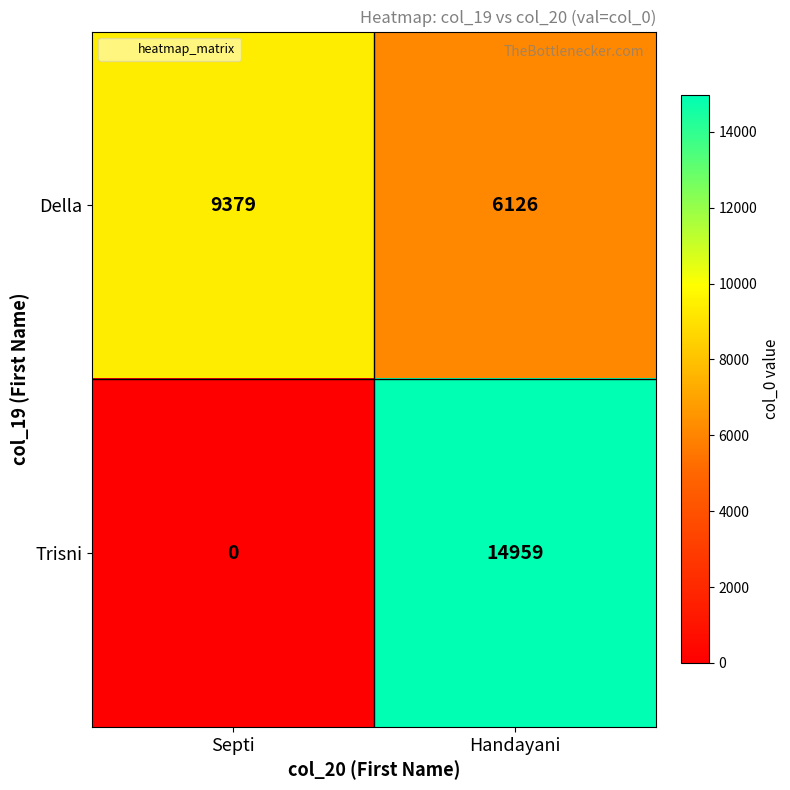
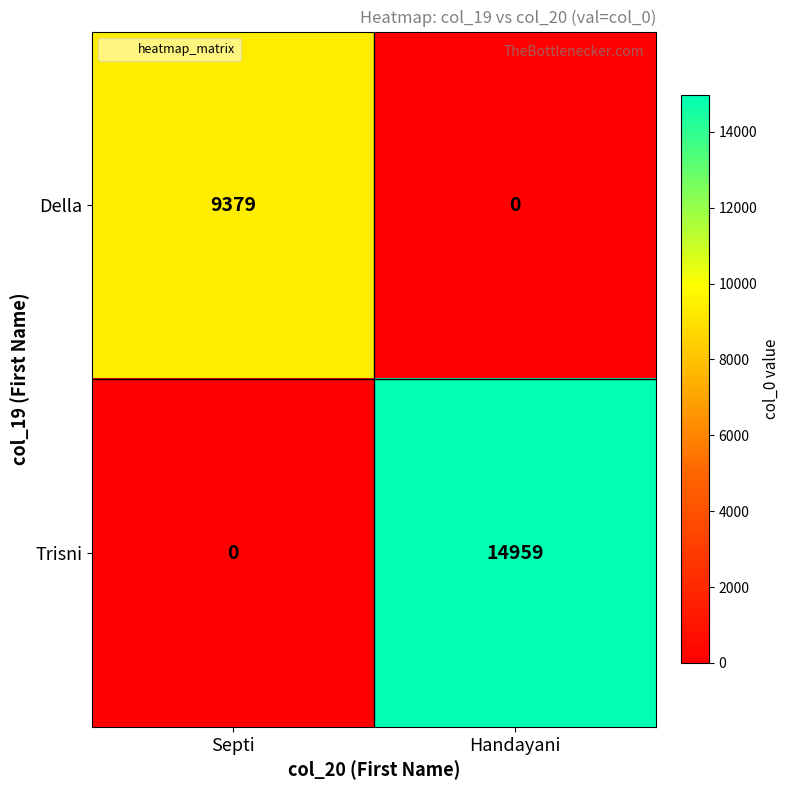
  {
    "Della": {
      "Septi": 9379,
-     "Handayani": 6126
+     "Handayani": 0
    },
    "Trisni": {
      "Septi": 0,
      "Handayani": 14959
    }
  }
